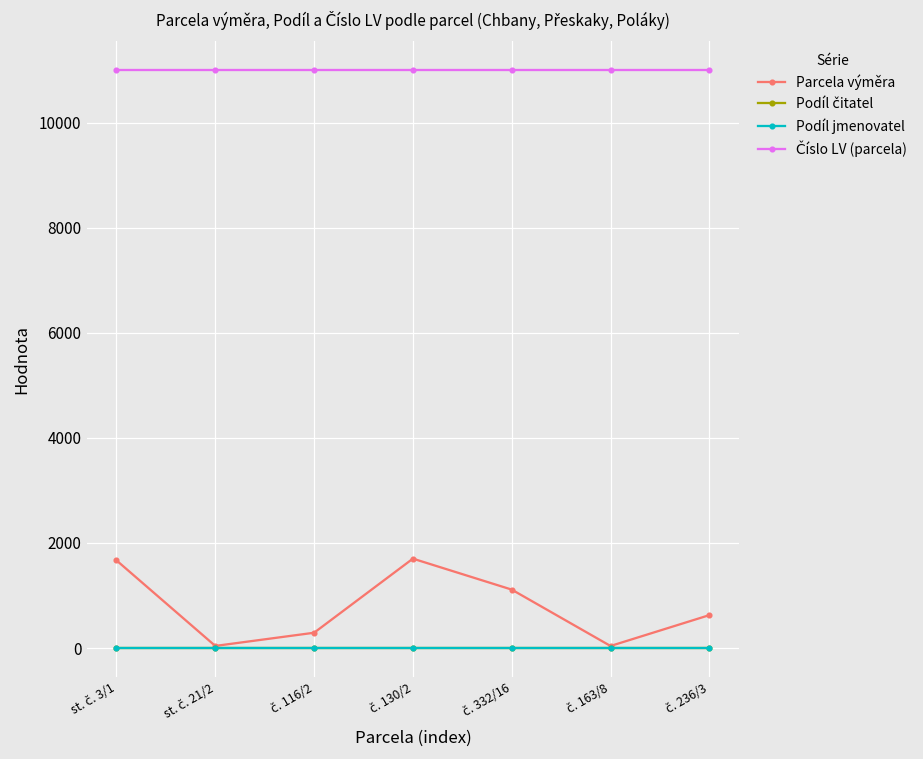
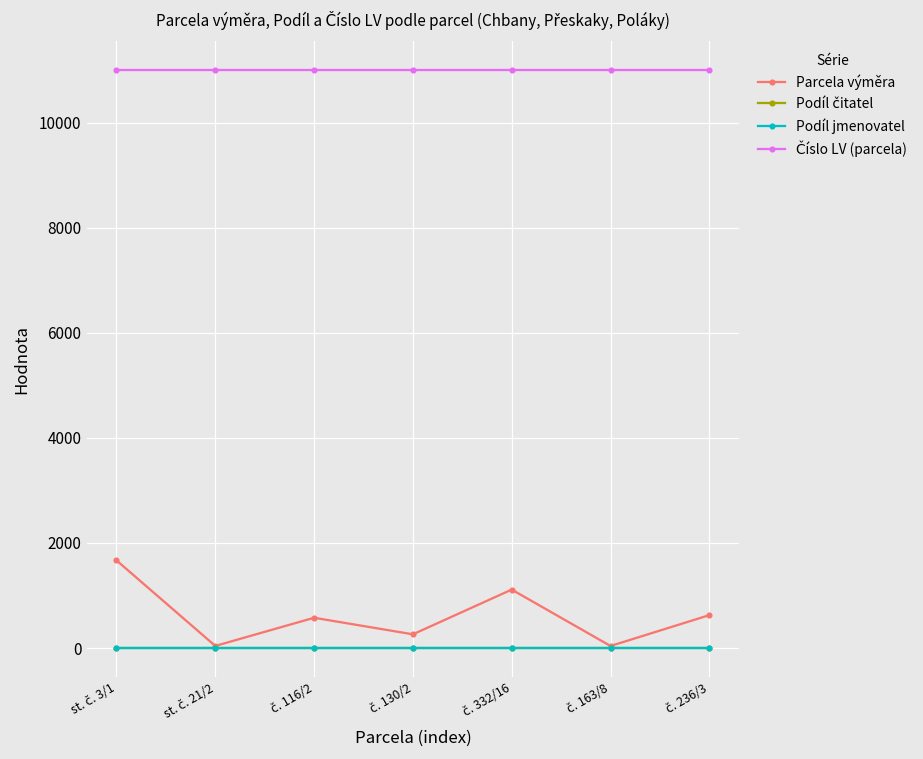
  {
    "Parcela výměra": {
      "st. č. 3/1": 1700,
-     "č. 116/2": 300,
-     "č. 130/2": 1700,
+     "č. 116/2": 600,
+     "č. 130/2": 300,
      "č. 332/16": 1100,
      "č. 236/3": 600
    },
    "Podíl jmenovatel": {
      "st. č. 3/1": 0,
      "č. 116/2": 0,
      "č. 130/2": 0,
      "č. 332/16": 0,
      "č. 236/3": 0
    },
    "Číslo LV (parcela)": {
      "st. č. 3/1": 11000,
      "st. č. 21/2": 11000,
      "č. 116/2": 11000,
      "č. 130/2": 11000,
      "č. 332/16": 11000,
      "č. 163/8": 11000,
      "č. 236/3": 11000
    }
  }
